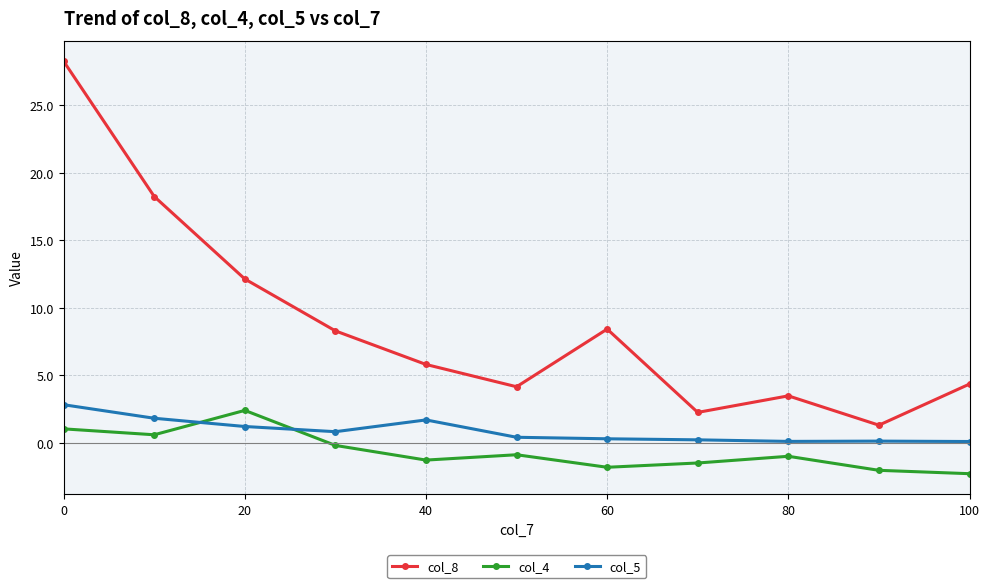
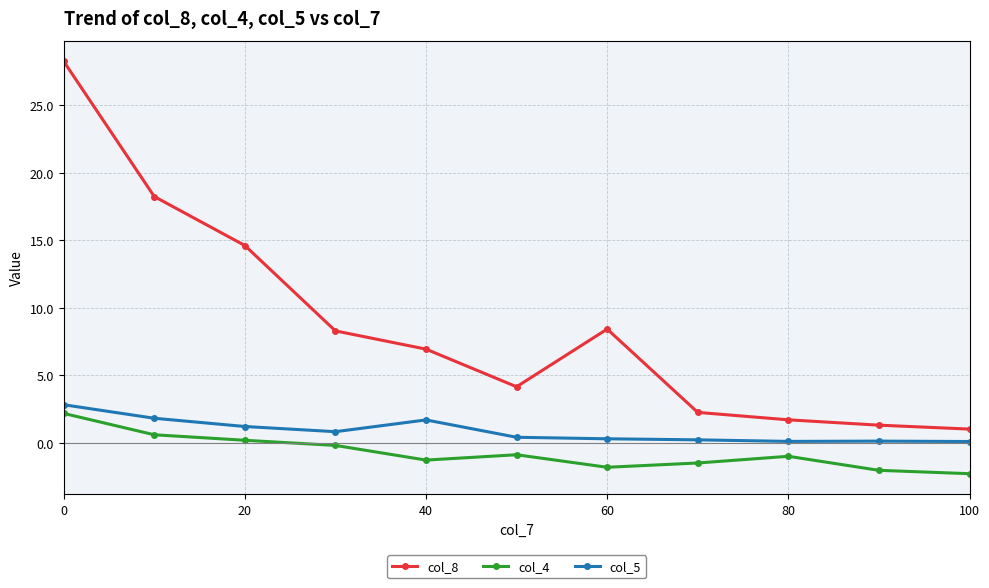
  {
    "col_8": {
      "0": 28.3,
-     "20": 12.1,
-     "40": 5.8,
+     "20": 14.6,
+     "40": 6.9,
      "60": 8.4,
-     "80": 3.5,
-     "100": 4.4
+     "80": 1.7,
+     "100": 1.0
    },
    "col_4": {
-     "0": 1.0,
-     "20": 2.4,
+     "0": 2.2,
+     "20": 0.2,
      "40": -1.3,
      "60": -1.8,
      "80": -1.0,
      "100": -2.3
    },
    "col_5": {
      "0": 2.8,
      "20": 1.2,
      "40": 1.7,
      "60": 0.3,
      "80": 0.1,
      "100": 0.1
    }
  }
